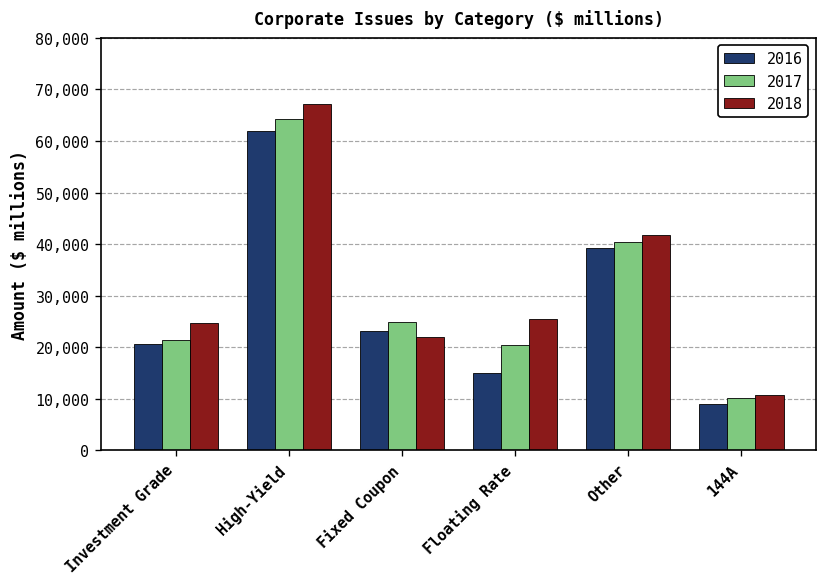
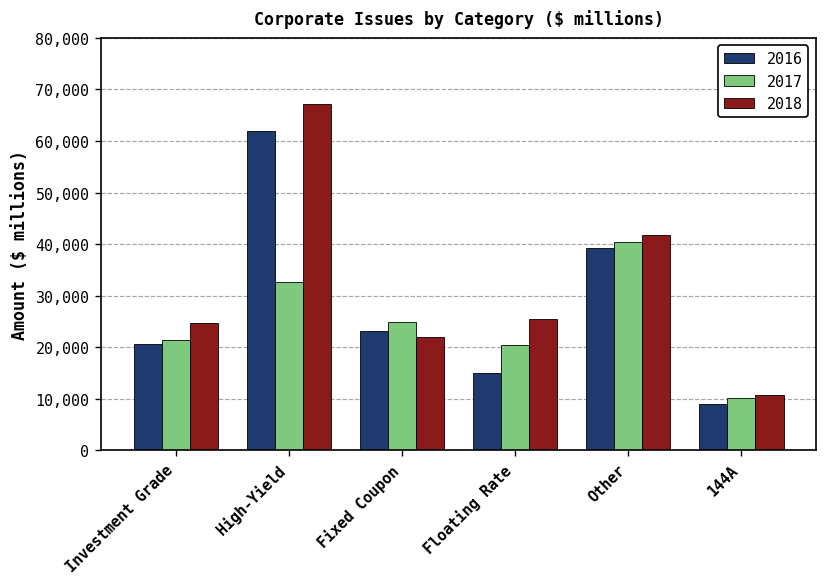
  {
    "2016": {
      "Investment Grade": "21,000",
      "High-Yield": "62,000",
      "Fixed Coupon": "23,000",
      "Floating Rate": "15,000",
      "Other": "39,000",
      "144A": "9,000"
    },
    "2017": {
      "Investment Grade": "21,000",
-     "High-Yield": "64,000",
+     "High-Yield": "33,000",
      "Fixed Coupon": "25,000",
      "Floating Rate": "20,000",
      "Other": "40,000",
      "144A": "10,000"
    },
    "2018": {
      "Investment Grade": "25,000",
      "High-Yield": "67,000",
      "Fixed Coupon": "22,000",
      "Floating Rate": "25,000",
      "Other": "42,000",
      "144A": "11,000"
    }
  }
